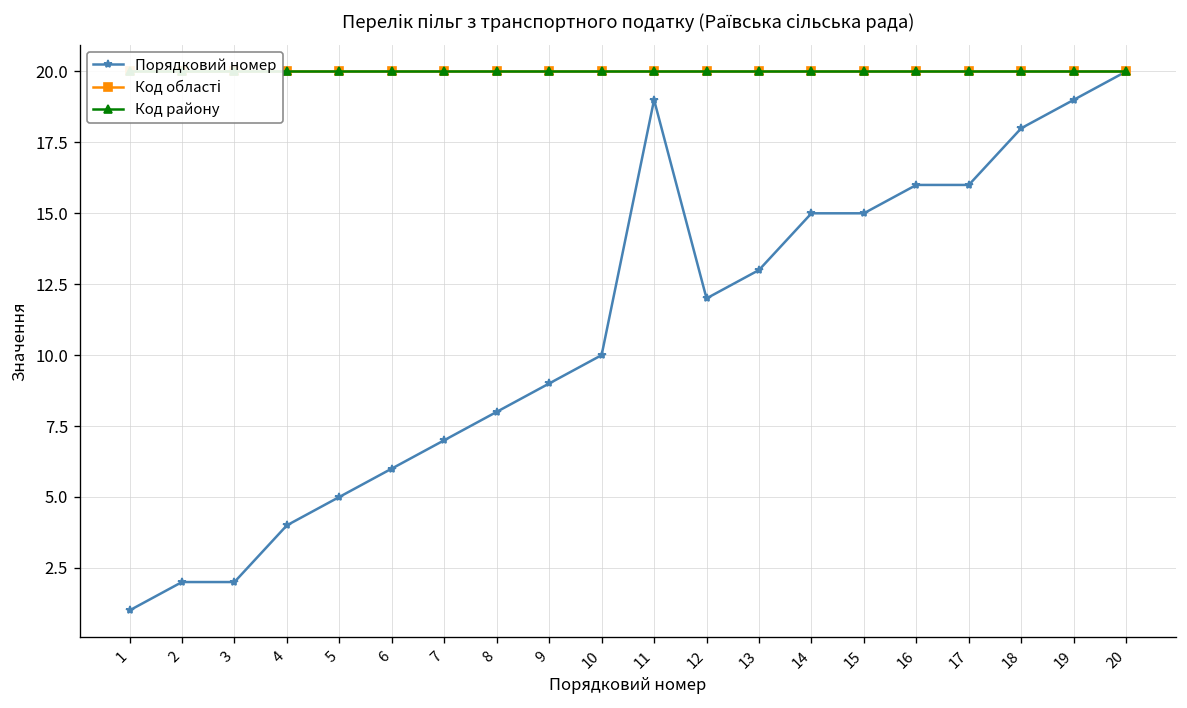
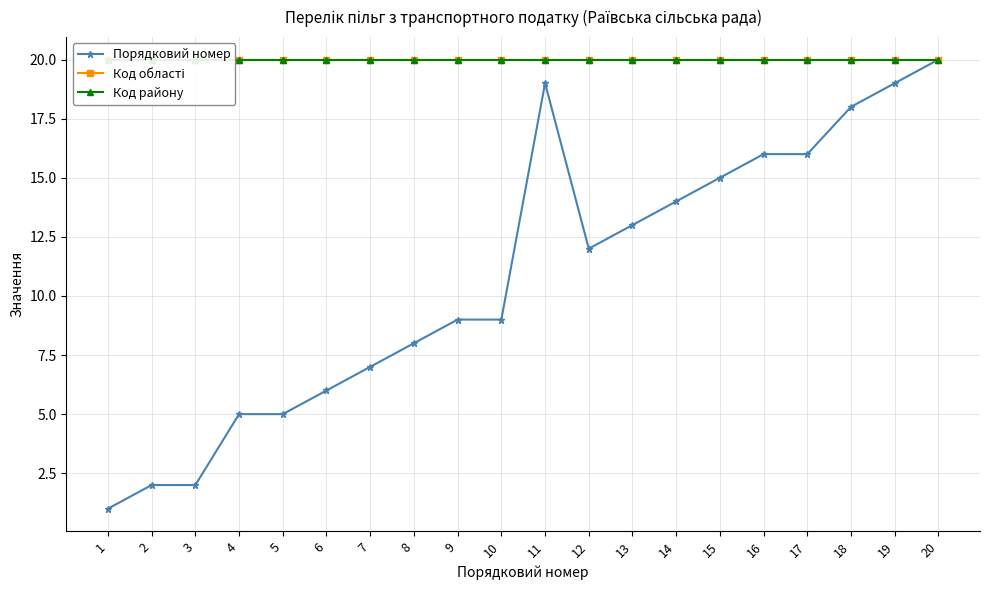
  {
    "Порядковий номер": {
      "1": 1,
      "2": 2,
      "3": 2,
-     "4": 4,
+     "4": 5,
      "5": 5,
      "6": 6,
      "7": 7,
      "8": 8,
      "9": 9,
-     "10": 10,
+     "10": 9,
      "11": 19,
      "12": 12,
      "13": 13,
-     "14": 15,
+     "14": 14,
      "15": 15,
      "16": 16,
      "17": 16,
      "18": 18,
      "19": 19
    },
    "Код району": {
      "4": 20,
      "5": 20,
      "6": 20,
      "7": 20,
      "8": 20,
      "9": 20,
      "10": 20,
      "11": 20,
      "12": 20,
      "13": 20,
      "14": 20,
      "15": 20,
      "16": 20,
      "17": 20,
      "18": 20,
      "19": 20
    }
  }
